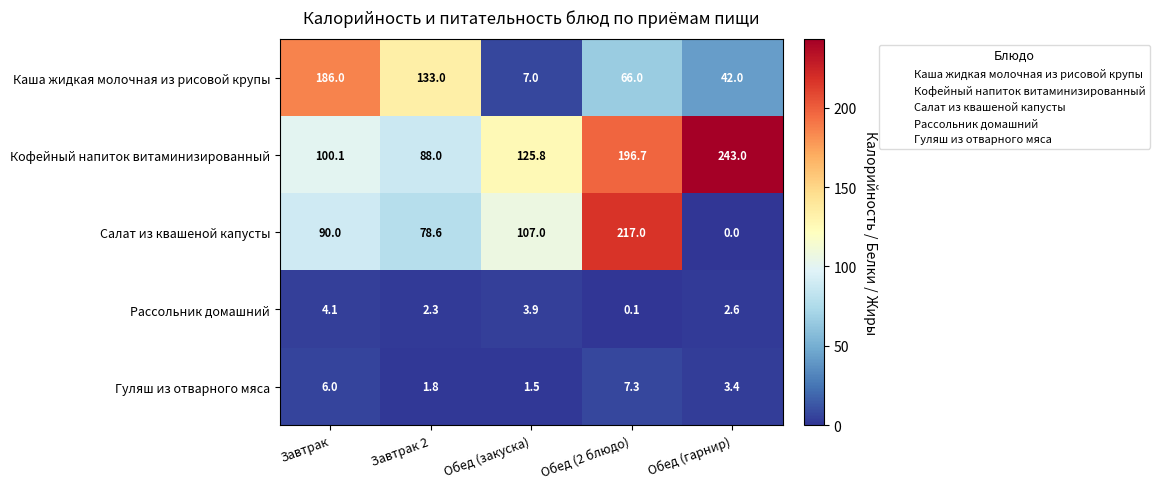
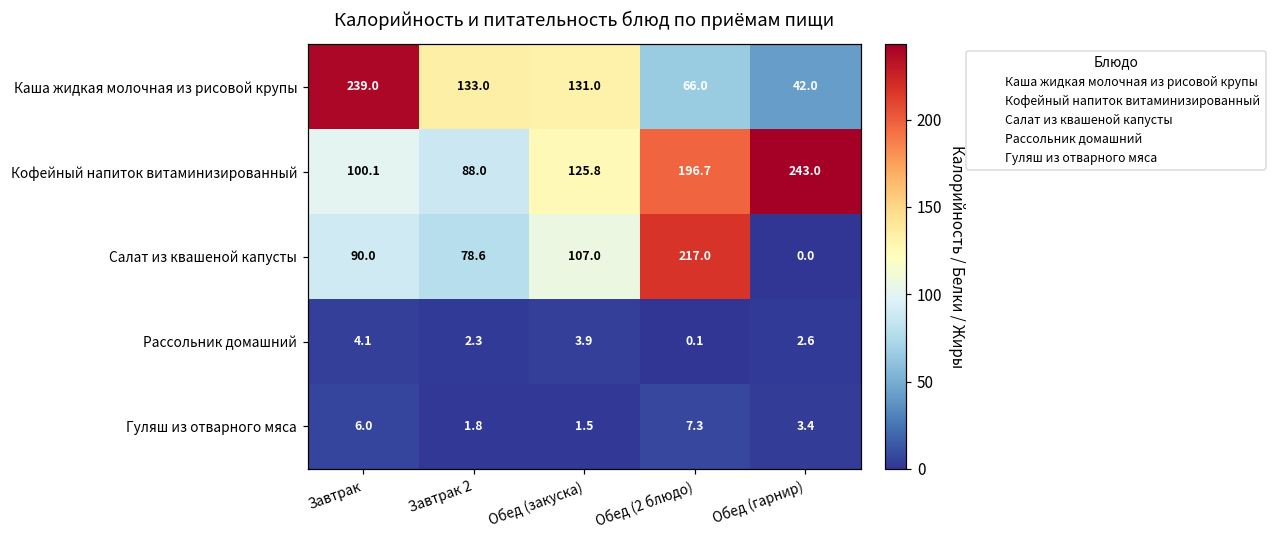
  {
    "Каша жидкая молочная из рисовой крупы": {
-     "Завтрак": 186.0,
+     "Завтрак": 239.0,
      "Завтрак 2": 133.0,
-     "Обед (закуска)": 7.0,
+     "Обед (закуска)": 131.0,
      "Обед (2 блюдо)": 66.0,
      "Обед (гарнир)": 42.0
    },
    "Кофейный напиток витаминизированный": {
      "Завтрак": 100.1,
      "Завтрак 2": 88.0,
      "Обед (закуска)": 125.8,
      "Обед (2 блюдо)": 196.7,
      "Обед (гарнир)": 243.0
    },
    "Салат из квашеной капусты": {
      "Завтрак": 90.0,
      "Завтрак 2": 78.6,
      "Обед (закуска)": 107.0,
      "Обед (2 блюдо)": 217.0,
      "Обед (гарнир)": 0.0
    },
    "Рассольник домашний": {
      "Завтрак": 4.1,
      "Завтрак 2": 2.3,
      "Обед (закуска)": 3.9,
      "Обед (2 блюдо)": 0.1,
      "Обед (гарнир)": 2.6
    },
    "Гуляш из отварного мяса": {
      "Завтрак": 6.0,
      "Завтрак 2": 1.8,
      "Обед (закуска)": 1.5,
      "Обед (2 блюдо)": 7.3,
      "Обед (гарнир)": 3.4
    }
  }
